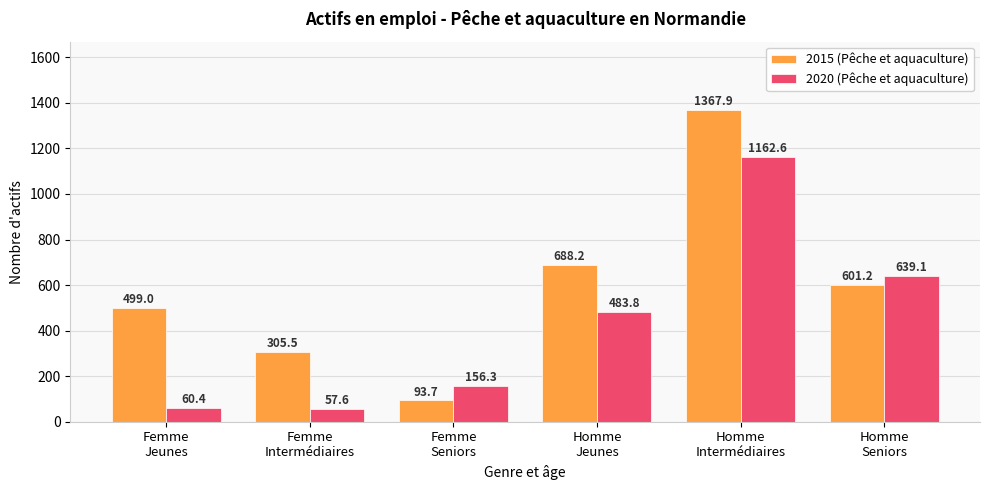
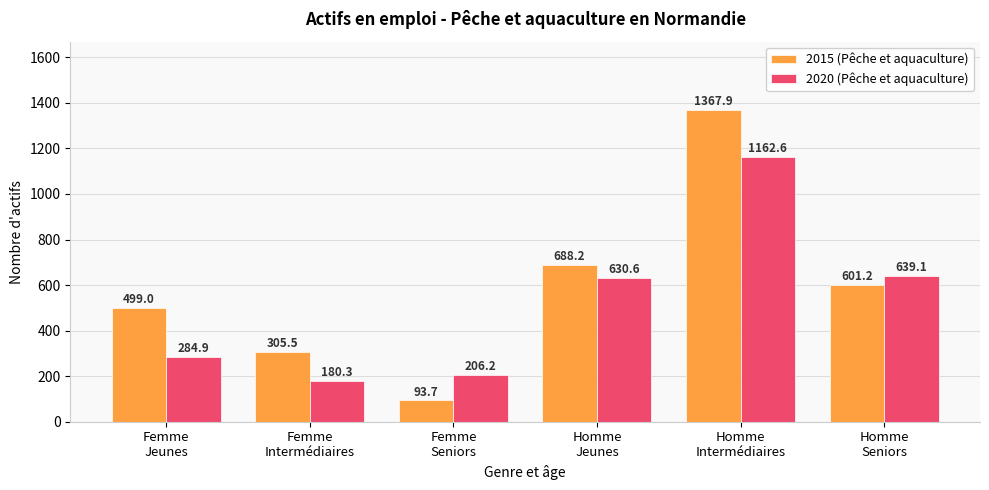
  {
    "2015 (Pêche et aquaculture)": {
      "Femme Jeunes": 499.0,
      "Femme Intermédiaires": 305.5,
      "Femme Seniors": 93.7,
      "Homme Jeunes": 688.2,
      "Homme Intermédiaires": 1367.9,
      "Homme Seniors": 601.2
    },
    "2020 (Pêche et aquaculture)": {
-     "Femme Jeunes": 60.4,
-     "Femme Intermédiaires": 57.6,
-     "Femme Seniors": 156.3,
-     "Homme Jeunes": 483.8,
+     "Femme Jeunes": 284.9,
+     "Femme Intermédiaires": 180.3,
+     "Femme Seniors": 206.2,
+     "Homme Jeunes": 630.6,
      "Homme Intermédiaires": 1162.6,
      "Homme Seniors": 639.1
    }
  }
